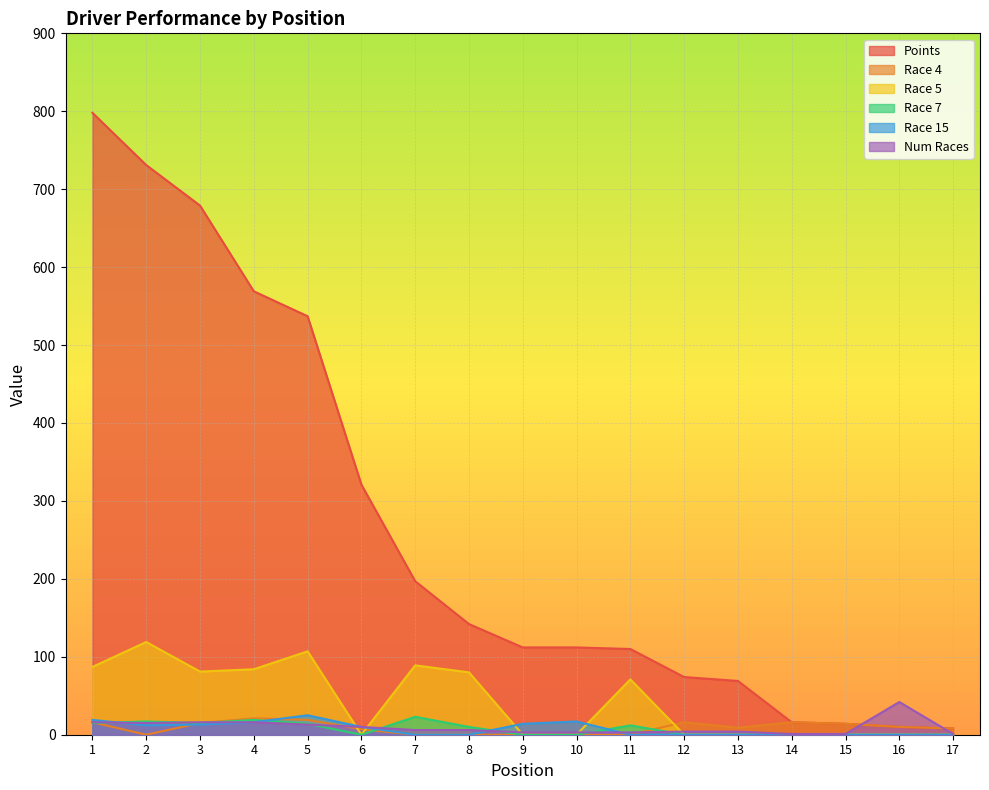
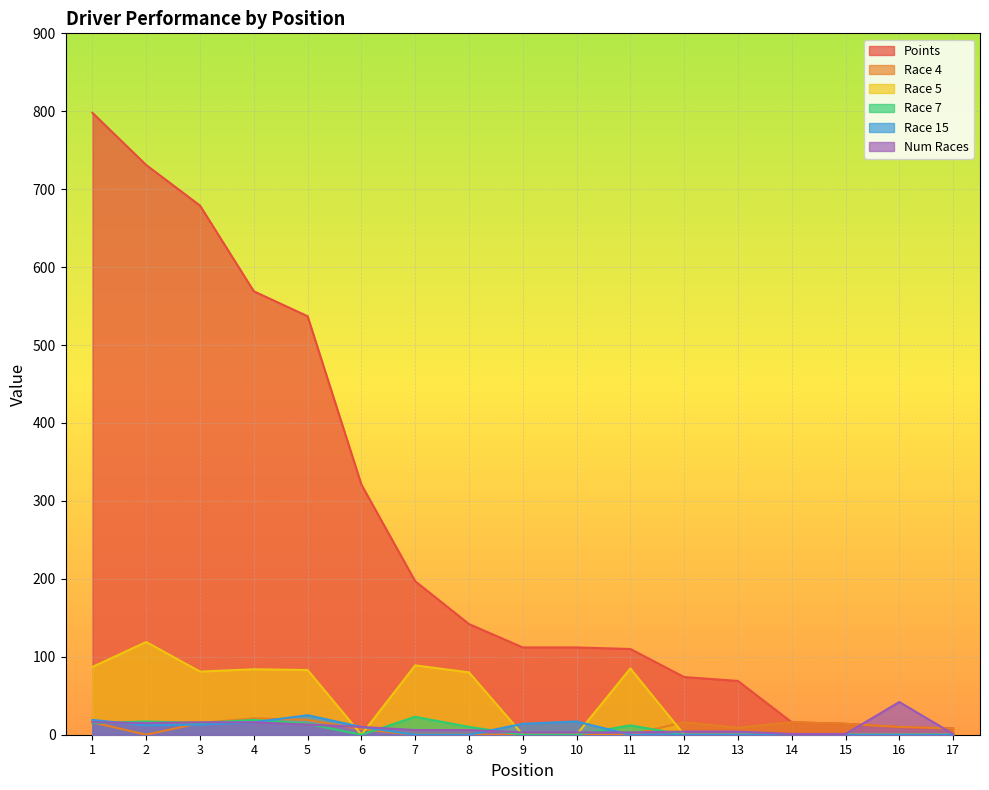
  {
    "Race 5": {
      "1": 90,
      "2": 120,
      "3": 80,
      "4": 80,
-     "5": 110,
+     "5": 80,
      "7": 90,
      "8": 80,
-     "11": 70
+     "11": 90
    },
    "Race 7": {
      "7": 20,
      "8": 10,
      "11": 10
    },
    "Race 15": {
      "5": 30,
      "9": 10,
      "10": 20
    },
    "Num Races": {
      "7": 10,
      "8": 10,
      "12": 0,
      "13": 0,
      "16": 40
    }
  }
